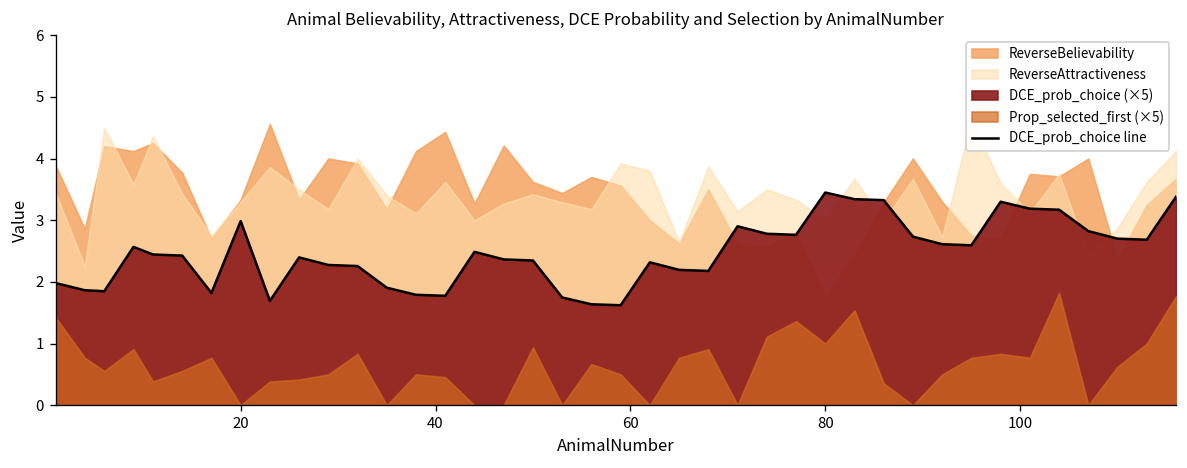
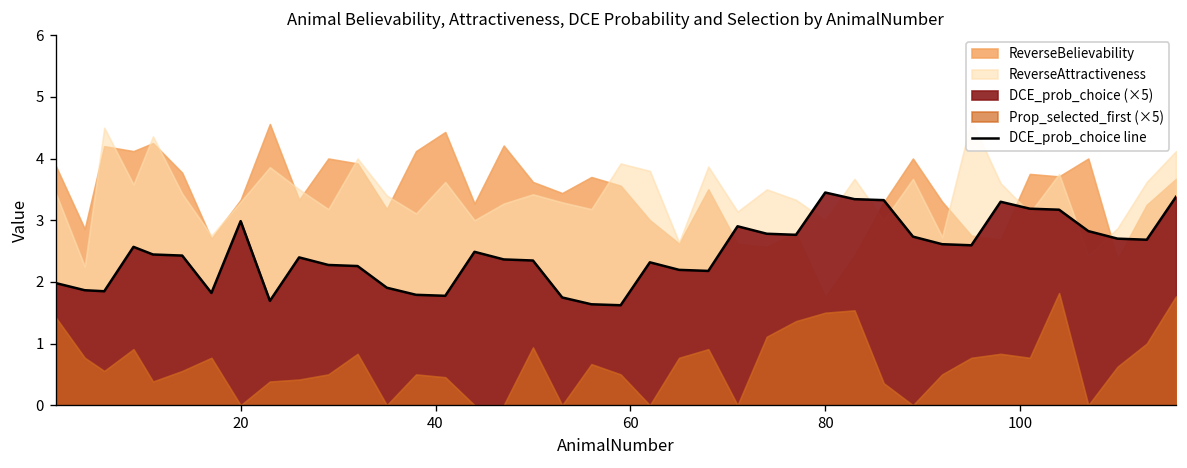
  {
    "ReverseBelievability": {
      "80": 1.8
    },
    "ReverseAttractiveness": {
      "80": 3.0
    },
    "DCE_prob_choice (×5)": {
      "20": 3.0,
      "80": 3.4
    },
    "Prop_selected_first (×5)": {
      "20": 0.0,
-     "80": 1.0
+     "80": 1.5
    }
  }
